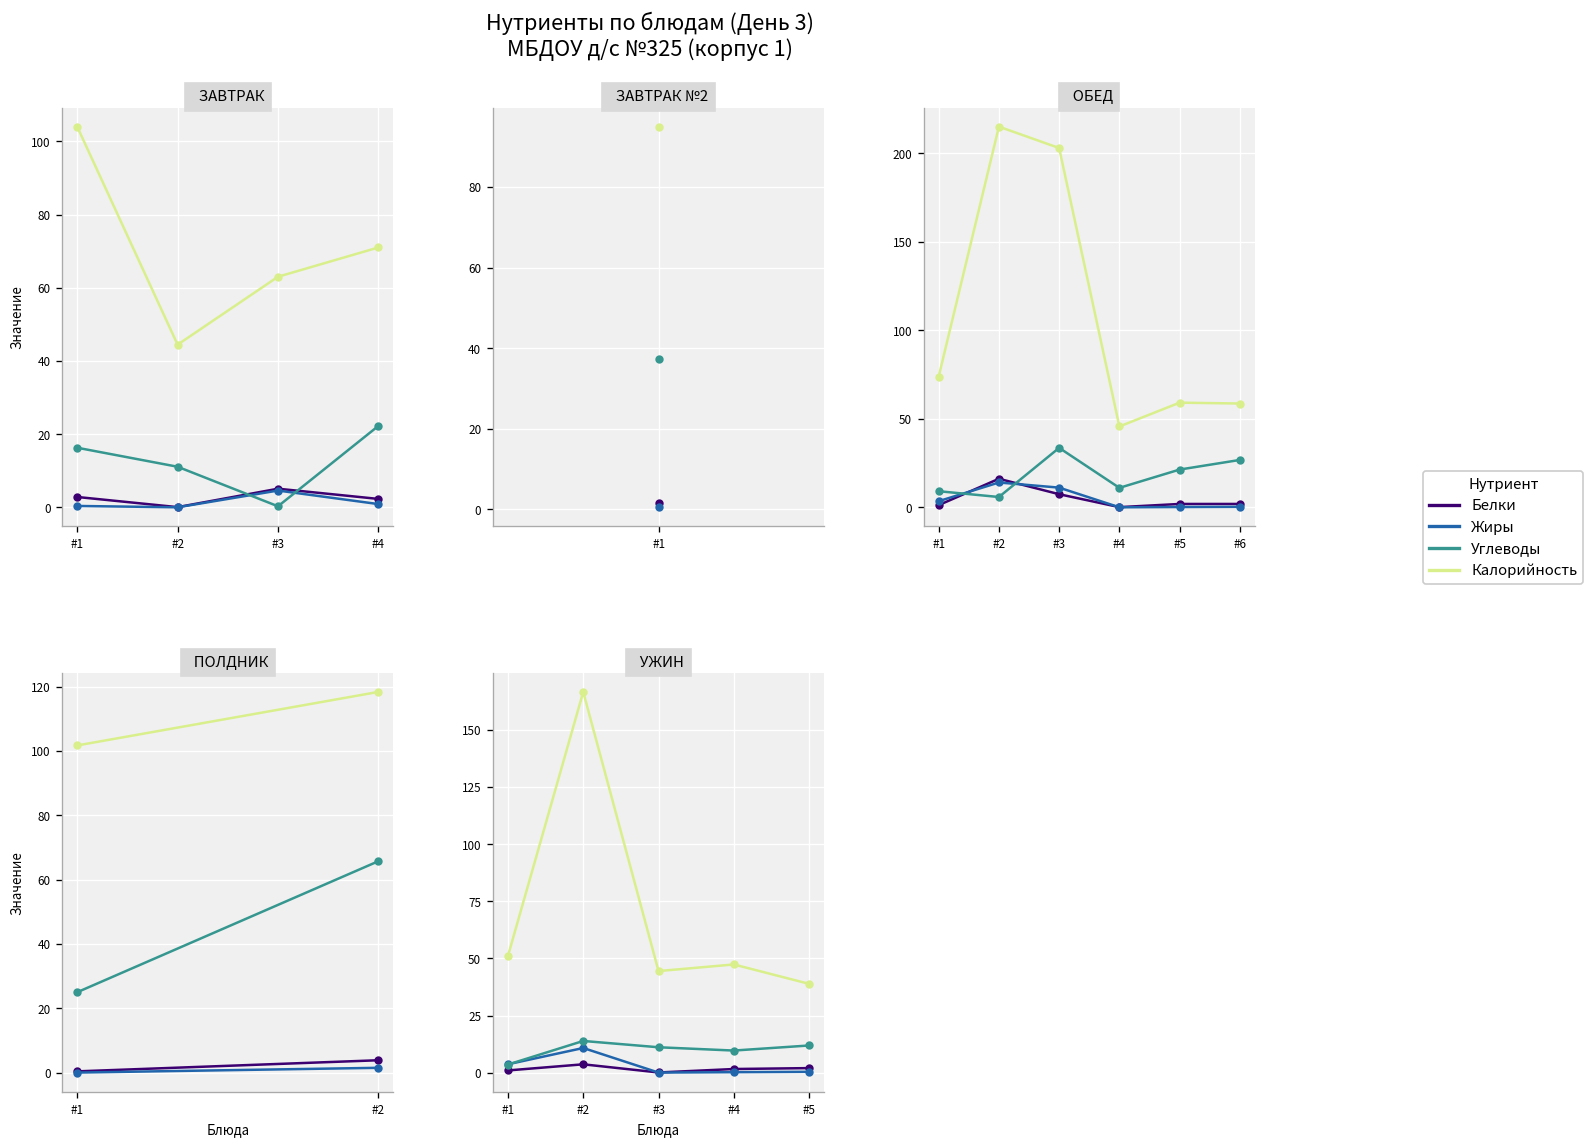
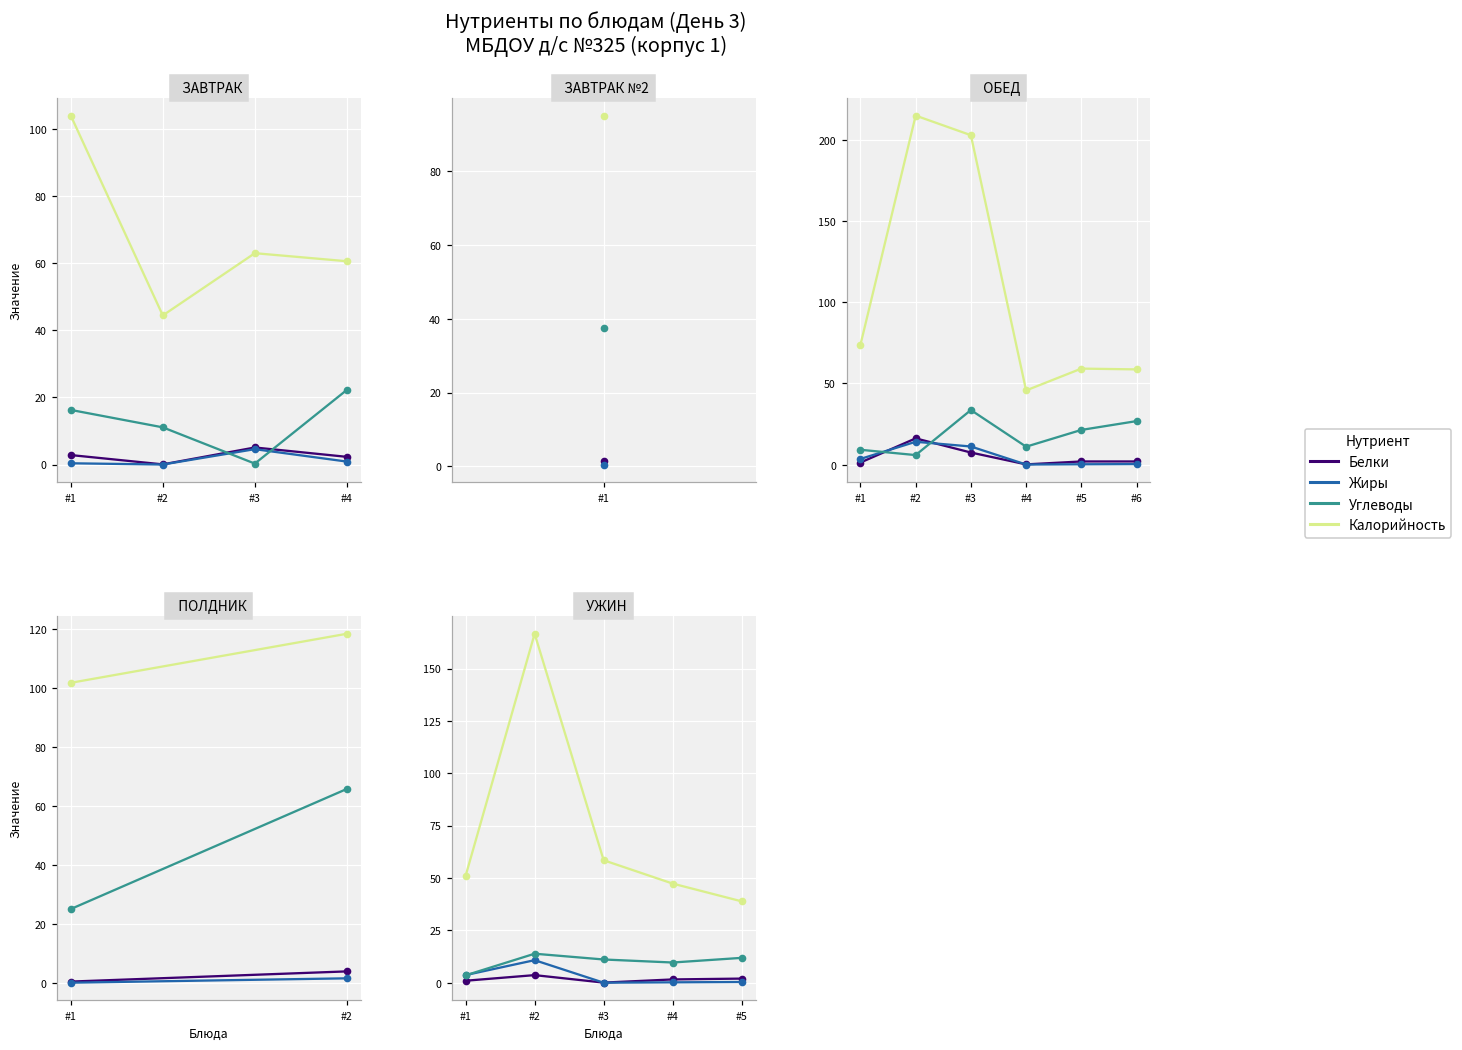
  {
    "ЗАВТРАК": {
      "Белки": {
        "#1": 3,
        "#4": 2
      },
      "Жиры": {
        "#1": 0,
        "#4": 1
      },
      "Углеводы": {
        "#1": 16,
        "#2": 11,
        "#3": 0,
        "#4": 22
      },
      "Калорийность": {
        "#1": 104,
        "#2": 44,
        "#3": 63,
-       "#4": 71
+       "#4": 61
      }
    },
    "ЗАВТРАК №2": {
      "Белки": {
        "#1": 2
      },
      "Жиры": {
        "#1": 1
      },
      "Углеводы": {
        "#1": 37
      },
      "Калорийность": {
        "#1": 95
      }
    },
    "ОБЕД": {
      "Белки": {
        "#1": 1,
        "#2": 16,
        "#3": 7
      },
      "Жиры": {
        "#1": 4,
        "#2": 14,
        "#3": 11
      },
      "Углеводы": {
        "#1": 9,
        "#2": 6,
        "#3": 34,
        "#4": 11,
        "#5": 21,
        "#6": 27
      },
      "Калорийность": {
        "#1": 74,
        "#2": 215,
        "#3": 203,
        "#4": 46,
        "#5": 59,
        "#6": 59
      }
    },
    "ПОЛДНИК": {
      "Белки": {
        "#2": 4
      },
      "Жиры": {
        "#2": 2
      },
      "Углеводы": {
        "#1": 25,
        "#2": 66
      },
      "Калорийность": {
        "#1": 102,
        "#2": 118
      }
    },
    "УЖИН": {
      "Белки": {
        "#1": 1,
        "#2": 4,
        "#4": 2,
        "#5": 2
      },
      "Жиры": {
        "#2": 11,
        "#4": 0,
        "#5": 0
      },
      "Углеводы": {
        "#2": 14,
        "#3": 11,
        "#4": 10,
        "#5": 12
      },
      "Калорийность": {
        "#1": 51,
        "#2": 167,
-       "#3": 44,
+       "#3": 58,
        "#4": 47,
        "#5": 39
      }
    }
  }
